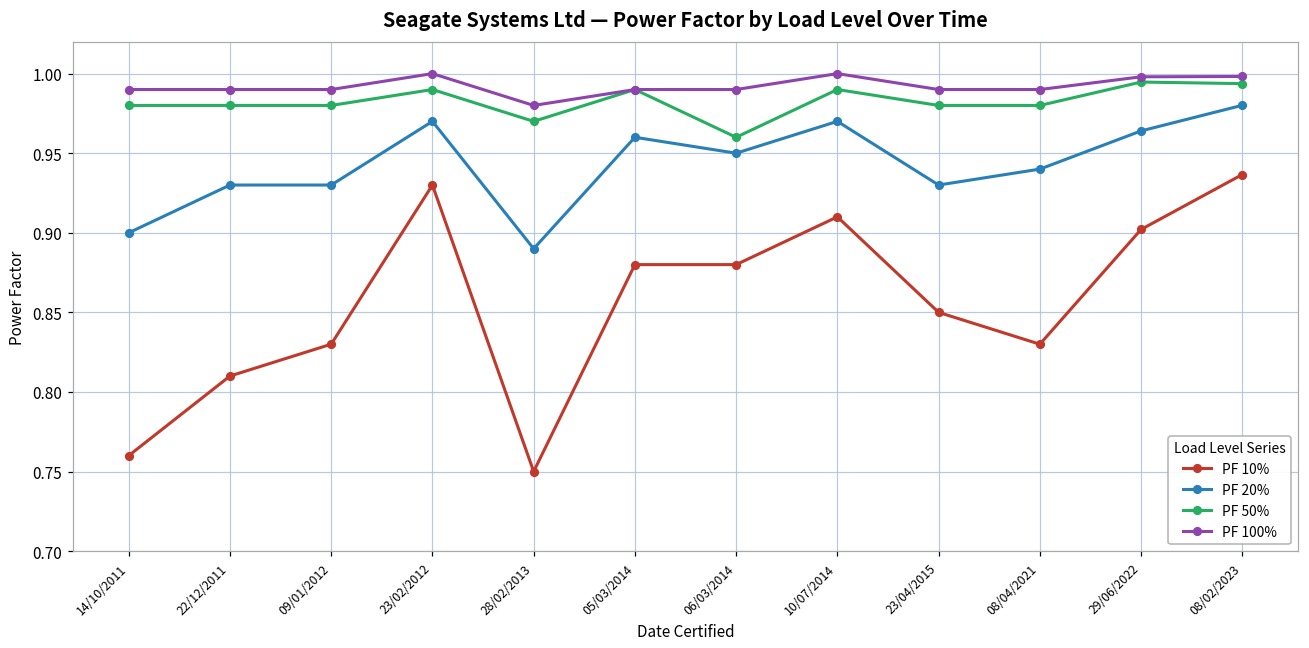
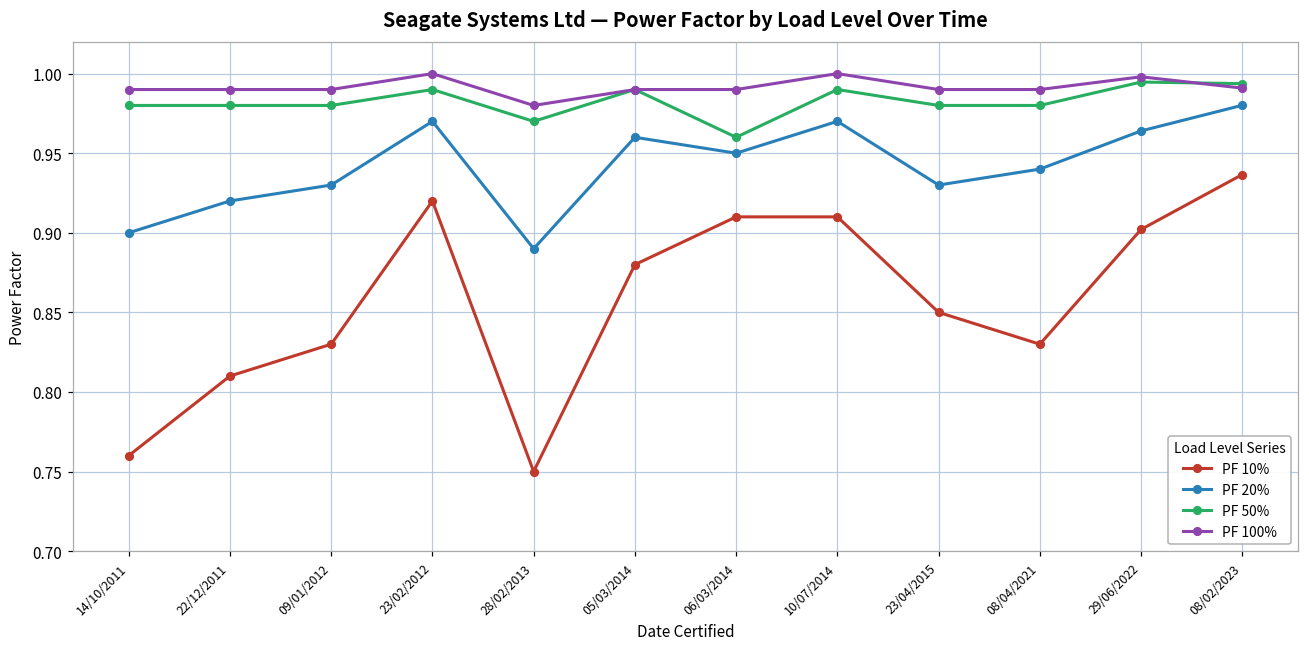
  {
    "PF 10%": {
      "14/10/2011": 0.76,
      "22/12/2011": 0.81,
      "09/01/2012": 0.83,
-     "23/02/2012": 0.93,
+     "23/02/2012": 0.92,
      "28/02/2013": 0.75,
      "05/03/2014": 0.88,
-     "06/03/2014": 0.88,
+     "06/03/2014": 0.91,
      "10/07/2014": 0.91,
      "23/04/2015": 0.85,
      "08/04/2021": 0.83,
      "29/06/2022": 0.902,
      "08/02/2023": 0.937
    },
    "PF 20%": {
      "14/10/2011": 0.90,
-     "22/12/2011": 0.93,
+     "22/12/2011": 0.92,
      "09/01/2012": 0.93,
      "23/02/2012": 0.97,
      "28/02/2013": 0.89,
      "05/03/2014": 0.96,
      "06/03/2014": 0.95,
      "10/07/2014": 0.97,
      "23/04/2015": 0.93,
      "08/04/2021": 0.94,
      "29/06/2022": 0.964,
      "08/02/2023": 0.98
    },
    "PF 50%": {
      "14/10/2011": 0.980,
      "22/12/2011": 0.980,
      "09/01/2012": 0.980,
      "23/02/2012": 0.990,
      "28/02/2013": 0.970,
      "06/03/2014": 0.960,
      "10/07/2014": 0.990,
      "23/04/2015": 0.980,
      "08/04/2021": 0.980,
      "29/06/2022": 0.995,
      "08/02/2023": 0.994
    },
    "PF 100%": {
      "14/10/2011": 0.990,
      "22/12/2011": 0.990,
      "09/01/2012": 0.990,
      "23/02/2012": 1.000,
      "28/02/2013": 0.980,
      "06/03/2014": 0.990,
      "10/07/2014": 1.000,
      "23/04/2015": 0.990,
      "08/04/2021": 0.990,
      "29/06/2022": 0.998,
-     "08/02/2023": 0.998
+     "08/02/2023": 0.991
    }
  }
